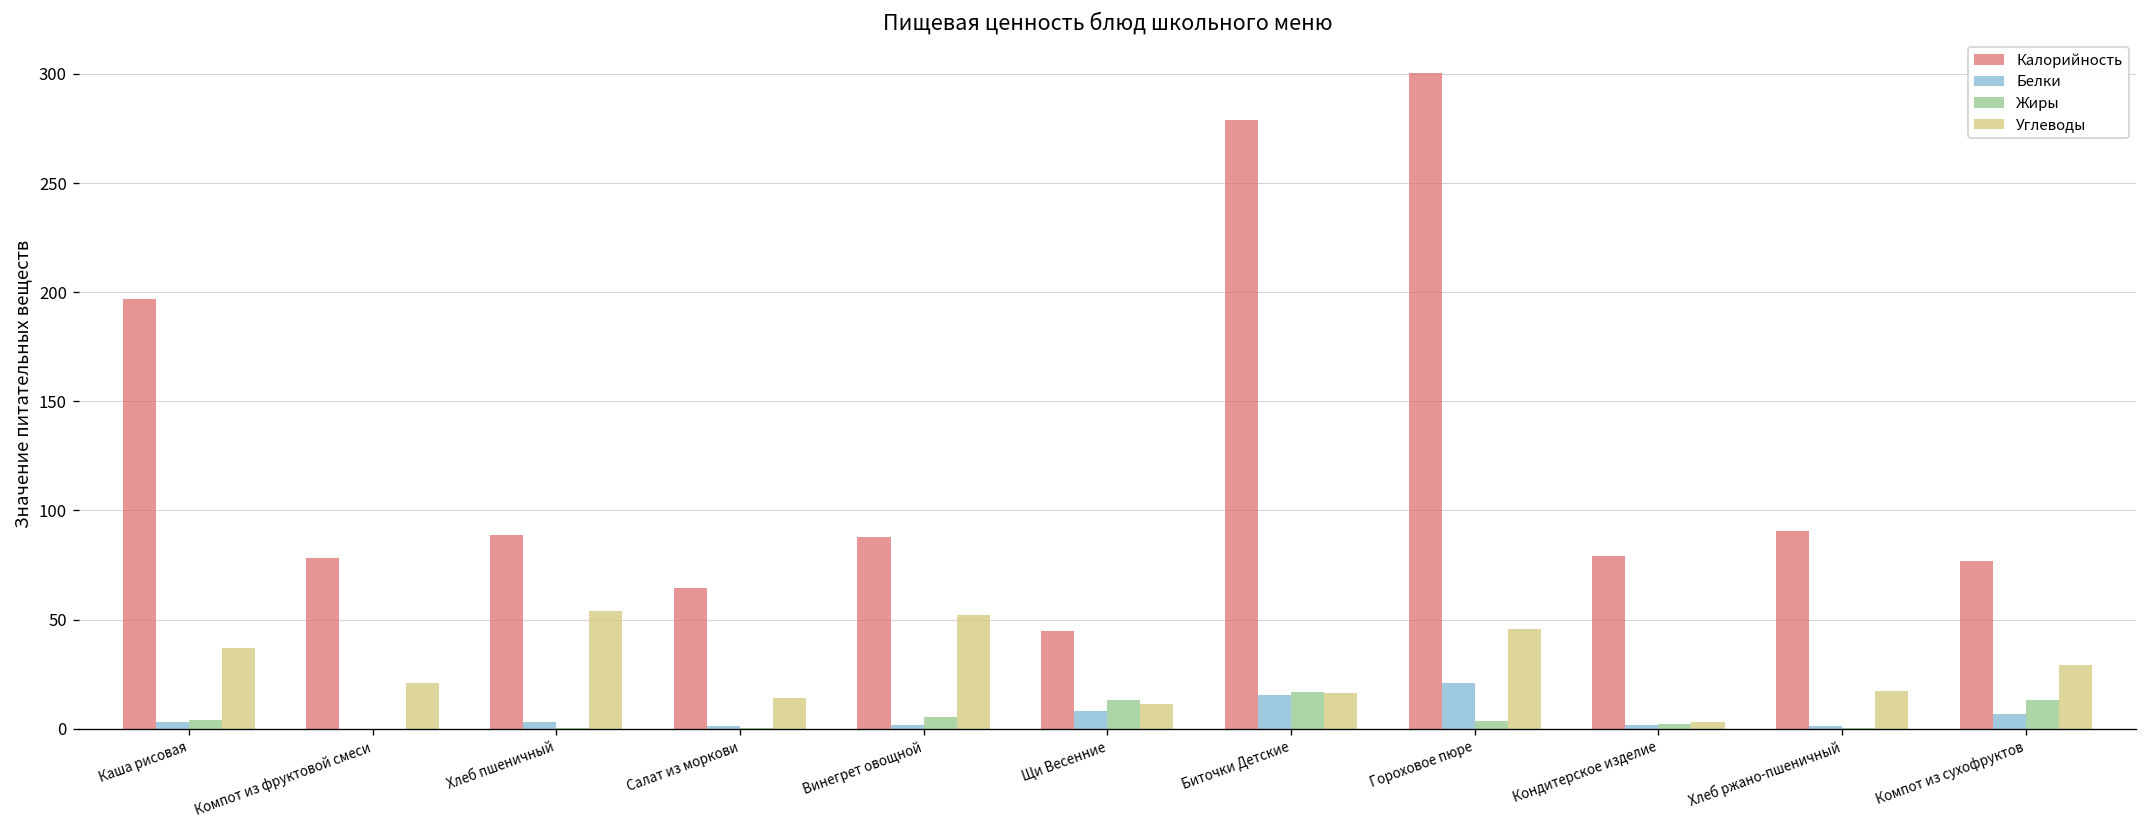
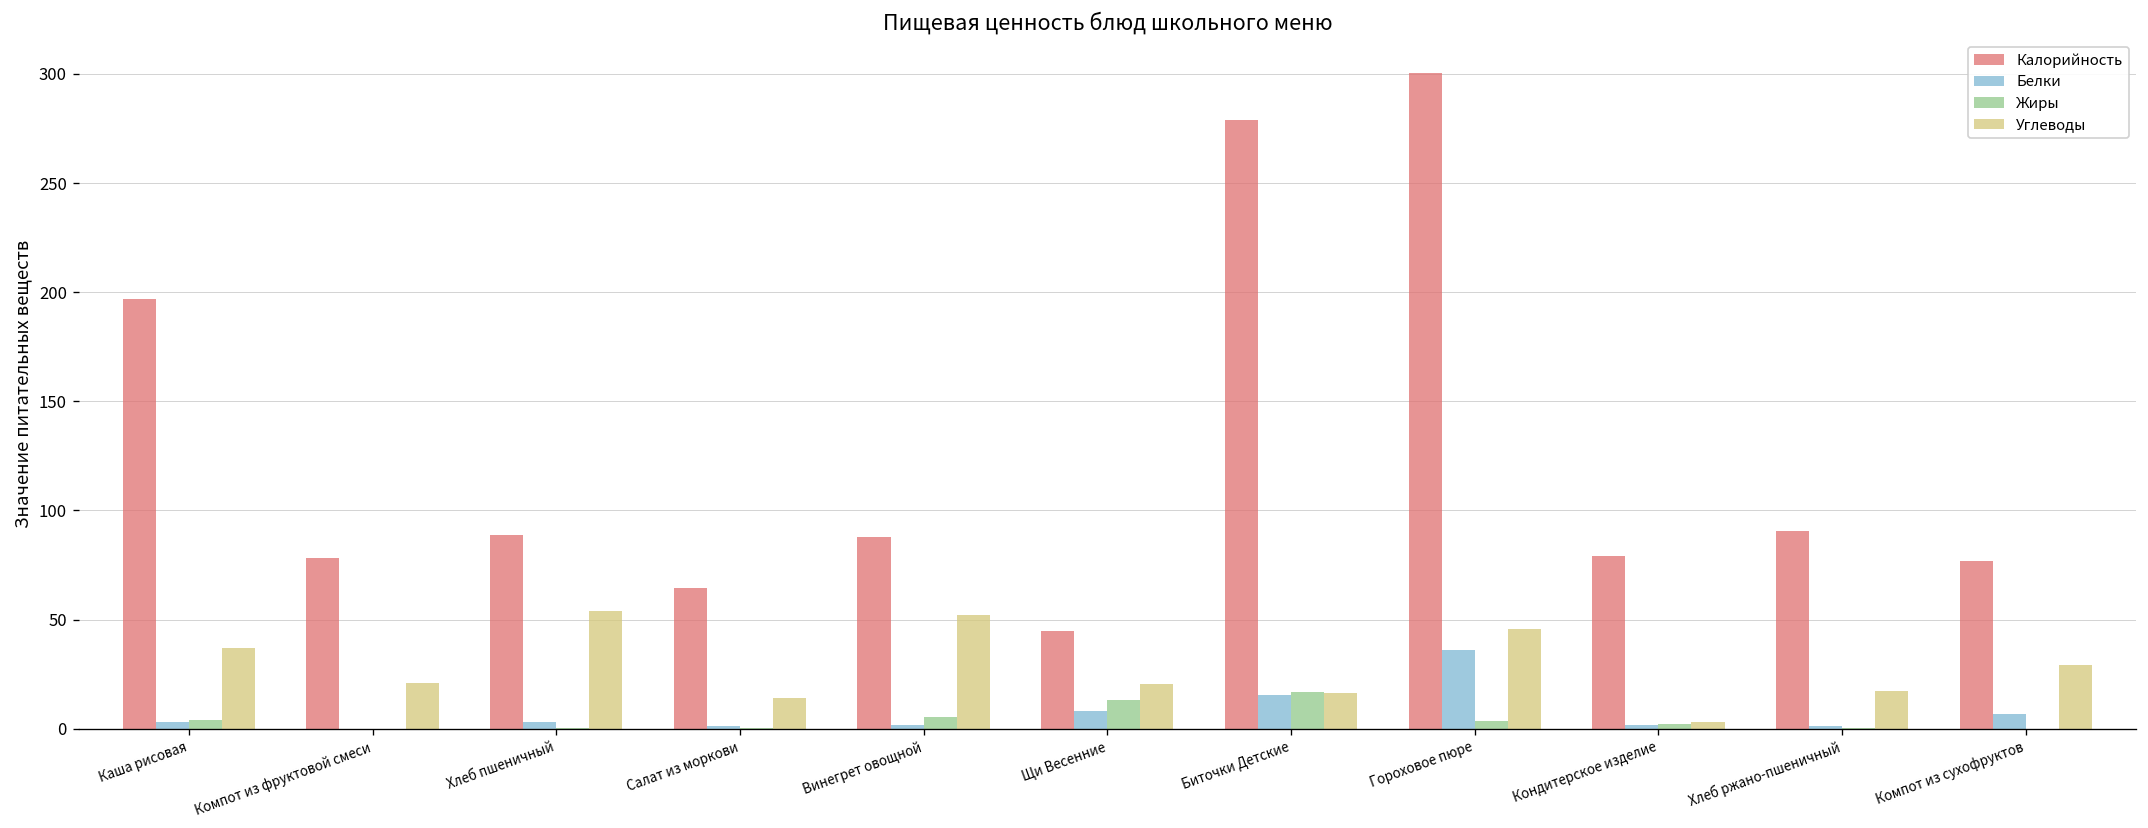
  {
    "Калорийность": {
      "Каша рисовая": 197,
      "Компот из фруктовой смеси": 78,
      "Хлеб пшеничный": 89,
      "Салат из моркови": 64,
      "Винегрет овощной": 88,
      "Щи Весенние": 45,
      "Биточки Детские": 279,
      "Гороховое пюре": 301,
      "Кондитерское изделие": 79,
      "Хлеб ржано-пшеничный": 91,
      "Компот из сухофруктов": 77
    },
    "Белки": {
      "Каша рисовая": 3,
      "Хлеб пшеничный": 3,
      "Винегрет овощной": 2,
      "Щи Весенние": 8,
      "Биточки Детские": 15,
-     "Гороховое пюре": 21,
+     "Гороховое пюре": 36,
      "Кондитерское изделие": 2,
      "Компот из сухофруктов": 7
    },
    "Жиры": {
      "Каша рисовая": 4,
      "Винегрет овощной": 5,
      "Щи Весенние": 13,
      "Биточки Детские": 17,
      "Гороховое пюре": 3,
      "Кондитерское изделие": 2,
-     "Компот из сухофруктов": 13
+     "Компот из сухофруктов": 0
    },
    "Углеводы": {
      "Каша рисовая": 37,
      "Компот из фруктовой смеси": 21,
      "Хлеб пшеничный": 54,
      "Салат из моркови": 14,
      "Винегрет овощной": 52,
-     "Щи Весенние": 11,
+     "Щи Весенние": 20,
      "Биточки Детские": 17,
      "Гороховое пюре": 46,
      "Кондитерское изделие": 3,
      "Хлеб ржано-пшеничный": 17,
      "Компот из сухофруктов": 29
    }
  }
